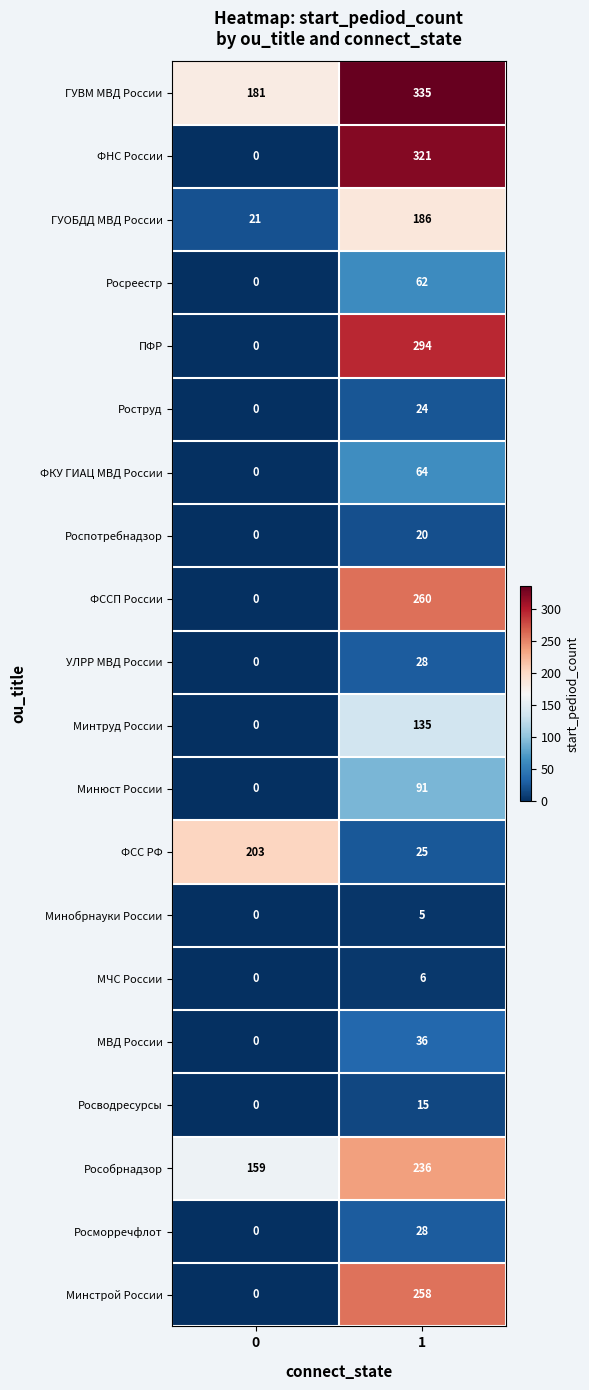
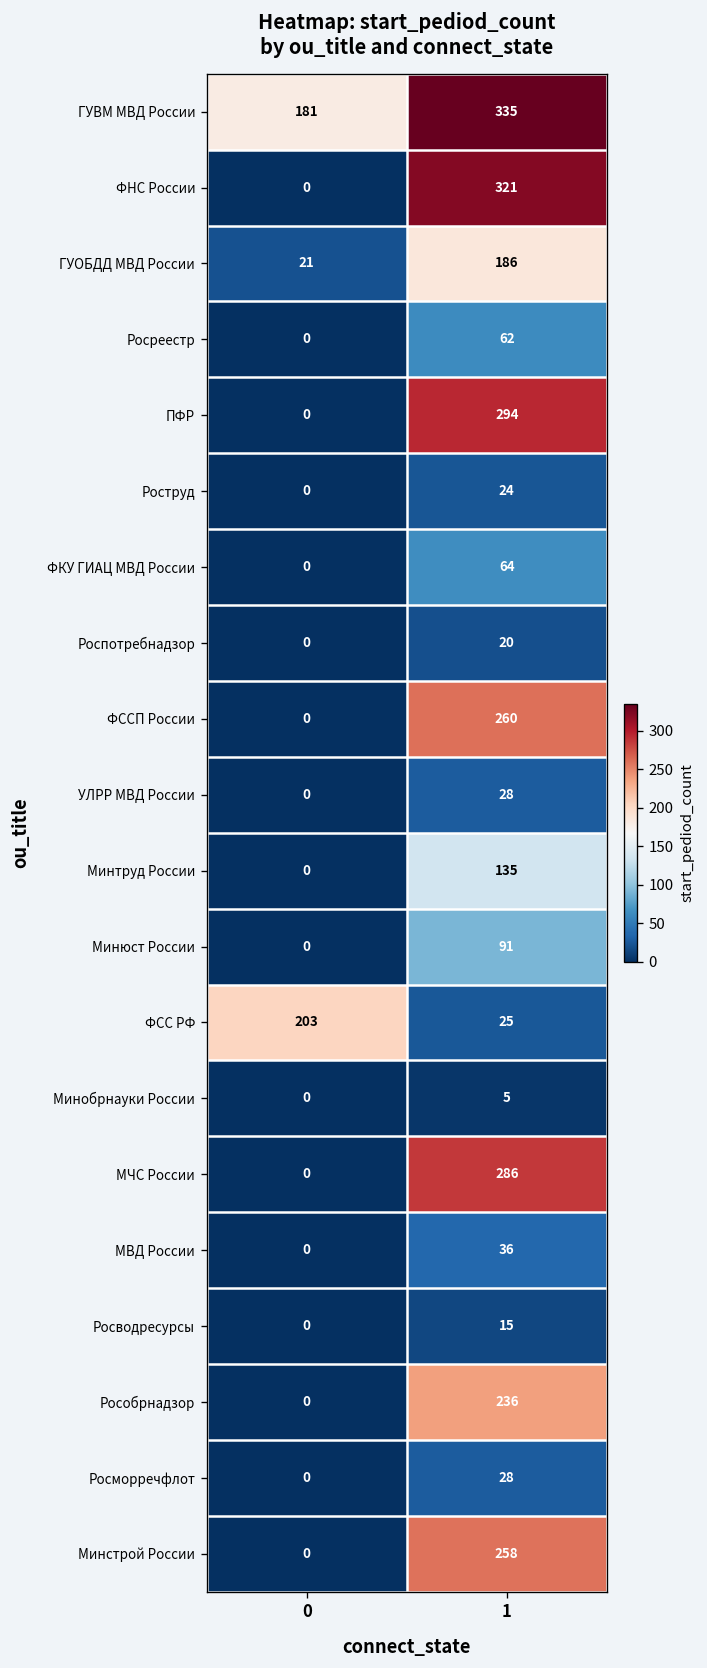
  {
    "ГУВМ МВД России": {
      "0": 181,
      "1": 335
    },
    "ФНС России": {
      "0": 0,
      "1": 321
    },
    "ГУОБДД МВД России": {
      "0": 21,
      "1": 186
    },
    "Росреестр": {
      "0": 0,
      "1": 62
    },
    "ПФР": {
      "0": 0,
      "1": 294
    },
    "Роструд": {
      "0": 0,
      "1": 24
    },
    "ФКУ ГИАЦ МВД России": {
      "0": 0,
      "1": 64
    },
    "Роспотребнадзор": {
      "0": 0,
      "1": 20
    },
    "ФССП России": {
      "0": 0,
      "1": 260
    },
    "УЛРР МВД России": {
      "0": 0,
      "1": 28
    },
    "Минтруд России": {
      "0": 0,
      "1": 135
    },
    "Минюст России": {
      "0": 0,
      "1": 91
    },
    "ФСС РФ": {
      "0": 203,
      "1": 25
    },
    "Минобрнауки России": {
      "0": 0,
      "1": 5
    },
    "МЧС России": {
      "0": 0,
-     "1": 6
+     "1": 286
    },
    "МВД России": {
      "0": 0,
      "1": 36
    },
    "Росводресурсы": {
      "0": 0,
      "1": 15
    },
    "Рособрнадзор": {
-     "0": 159,
+     "0": 0,
      "1": 236
    },
    "Росморречфлот": {
      "0": 0,
      "1": 28
    },
    "Минстрой России": {
      "0": 0,
      "1": 258
    }
  }
